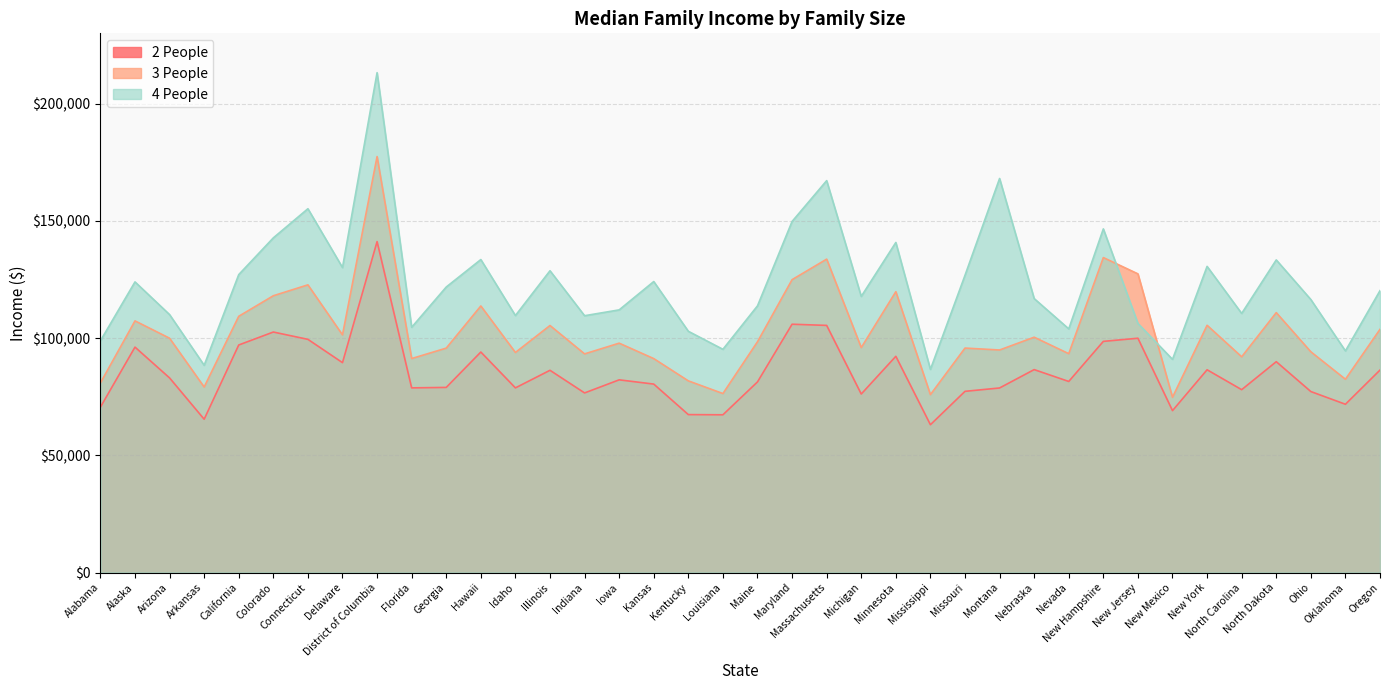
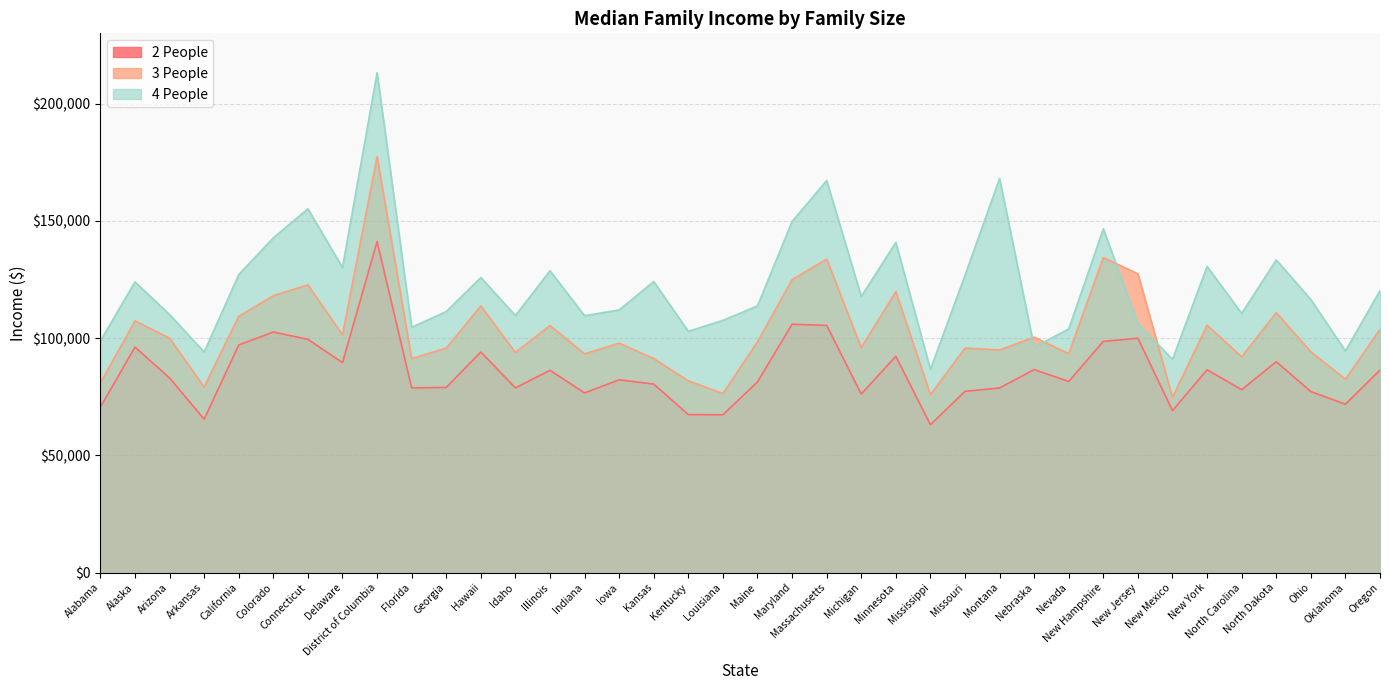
  {
    "4 People": {
      "Alabama": "$99,000",
      "Alaska": "$124,000",
      "Arizona": "$110,000",
-     "Arkansas": "$88,000",
+     "Arkansas": "$94,000",
      "California": "$127,000",
      "Colorado": "$143,000",
      "Connecticut": "$155,000",
      "Delaware": "$130,000",
      "District of Columbia": "$213,000",
      "Florida": "$105,000",
-     "Georgia": "$122,000",
-     "Hawaii": "$134,000",
+     "Georgia": "$111,000",
+     "Hawaii": "$126,000",
      "Idaho": "$110,000",
      "Illinois": "$129,000",
      "Indiana": "$110,000",
      "Iowa": "$112,000",
      "Kansas": "$124,000",
      "Kentucky": "$103,000",
-     "Louisiana": "$95,000",
+     "Louisiana": "$108,000",
      "Maine": "$114,000",
      "Maryland": "$150,000",
      "Massachusetts": "$167,000",
      "Michigan": "$118,000",
      "Minnesota": "$141,000",
      "Mississippi": "$87,000",
      "Missouri": "$127,000",
      "Montana": "$168,000",
-     "Nebraska": "$117,000",
+     "Nebraska": "$96,000",
      "Nevada": "$104,000",
      "New Hampshire": "$147,000",
      "New Jersey": "$106,000",
      "New Mexico": "$91,000",
      "New York": "$131,000",
      "North Carolina": "$111,000",
      "North Dakota": "$133,000",
      "Ohio": "$116,000",
      "Oklahoma": "$95,000",
      "Oregon": "$120,000"
    }
  }
